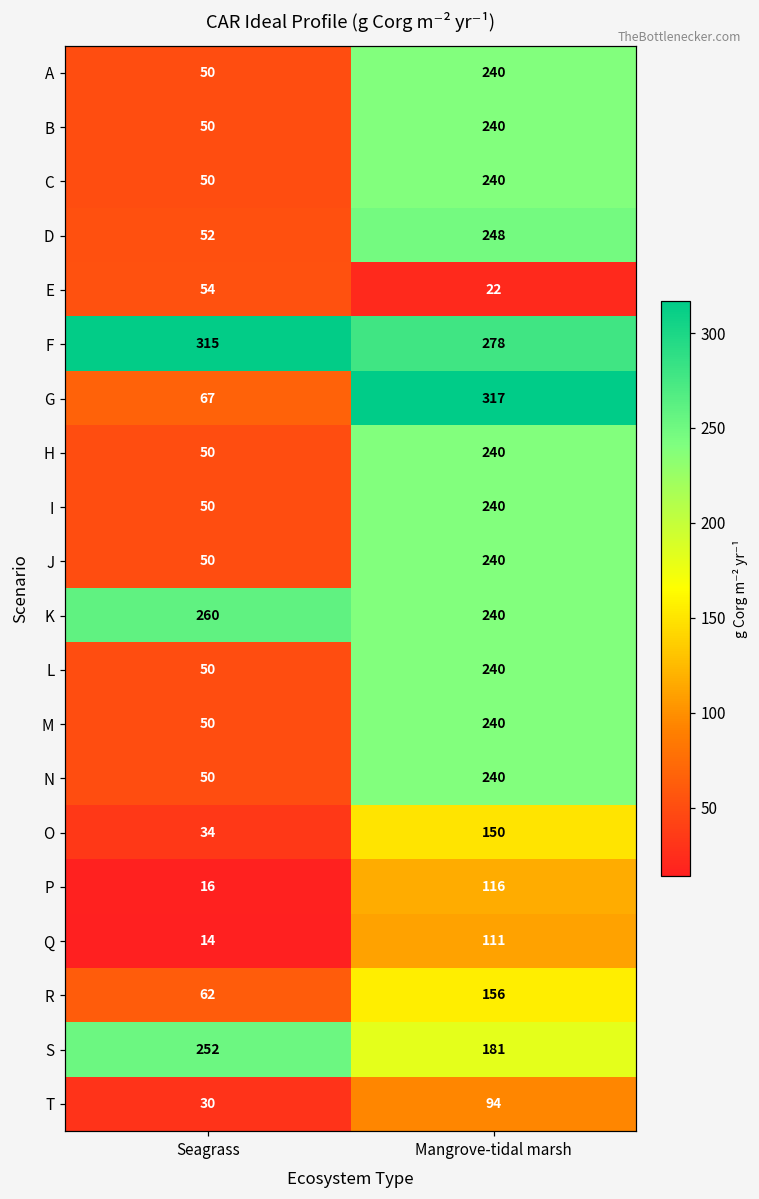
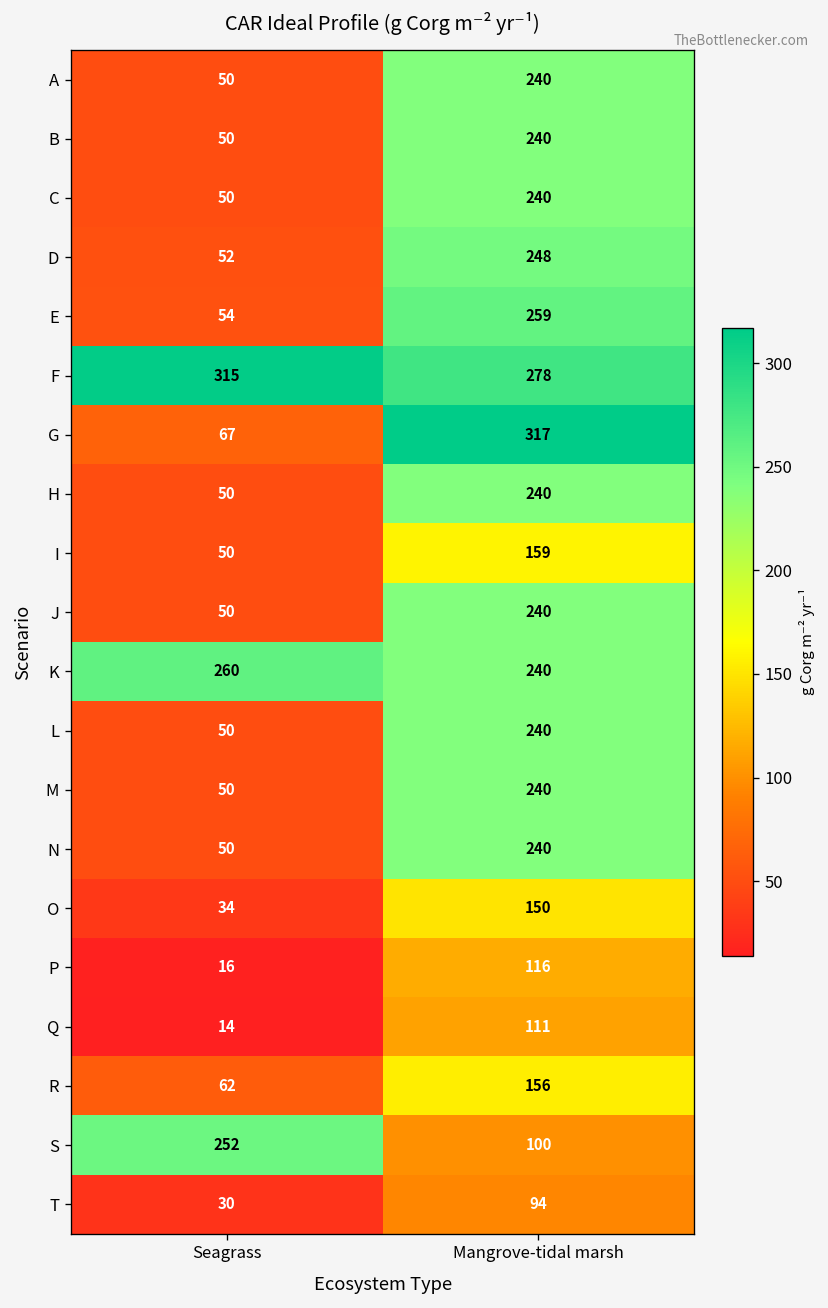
  {
    "A": {
      "Seagrass": 50,
      "Mangrove-tidal marsh": 240
    },
    "B": {
      "Seagrass": 50,
      "Mangrove-tidal marsh": 240
    },
    "C": {
      "Seagrass": 50,
      "Mangrove-tidal marsh": 240
    },
    "D": {
      "Seagrass": 52,
      "Mangrove-tidal marsh": 248
    },
    "E": {
      "Seagrass": 54,
-     "Mangrove-tidal marsh": 22
+     "Mangrove-tidal marsh": 259
    },
    "F": {
      "Seagrass": 315,
      "Mangrove-tidal marsh": 278
    },
    "G": {
      "Seagrass": 67,
      "Mangrove-tidal marsh": 317
    },
    "H": {
      "Seagrass": 50,
      "Mangrove-tidal marsh": 240
    },
    "I": {
      "Seagrass": 50,
-     "Mangrove-tidal marsh": 240
+     "Mangrove-tidal marsh": 159
    },
    "J": {
      "Seagrass": 50,
      "Mangrove-tidal marsh": 240
    },
    "K": {
      "Seagrass": 260,
      "Mangrove-tidal marsh": 240
    },
    "L": {
      "Seagrass": 50,
      "Mangrove-tidal marsh": 240
    },
    "M": {
      "Seagrass": 50,
      "Mangrove-tidal marsh": 240
    },
    "N": {
      "Seagrass": 50,
      "Mangrove-tidal marsh": 240
    },
    "O": {
      "Seagrass": 34,
      "Mangrove-tidal marsh": 150
    },
    "P": {
      "Seagrass": 16,
      "Mangrove-tidal marsh": 116
    },
    "Q": {
      "Seagrass": 14,
      "Mangrove-tidal marsh": 111
    },
    "R": {
      "Seagrass": 62,
      "Mangrove-tidal marsh": 156
    },
    "S": {
      "Seagrass": 252,
-     "Mangrove-tidal marsh": 181
+     "Mangrove-tidal marsh": 100
    },
    "T": {
      "Seagrass": 30,
      "Mangrove-tidal marsh": 94
    }
  }
